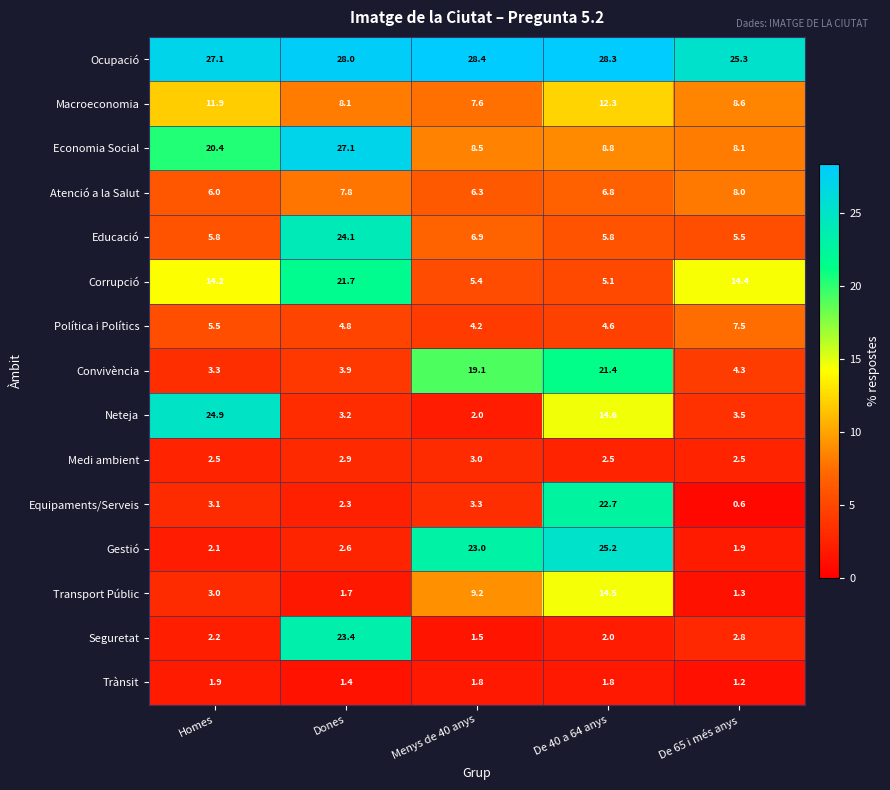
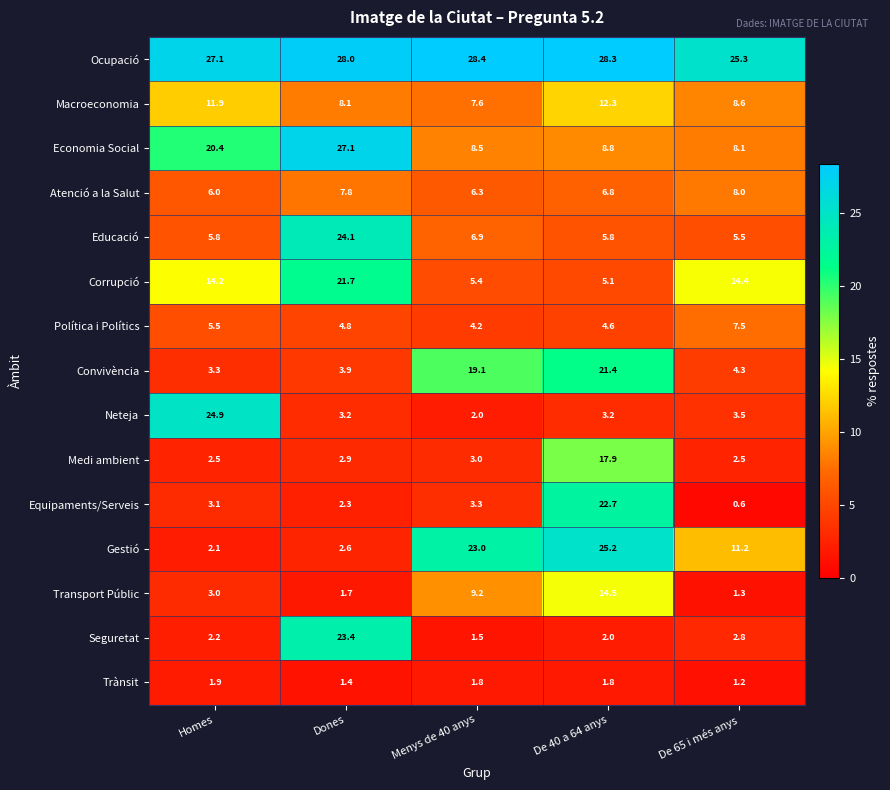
  {
    "Ocupació": {
      "Homes": 27.1,
      "Dones": 28.0,
      "Menys de 40 anys": 28.4,
      "De 40 a 64 anys": 28.3,
      "De 65 i més anys": 25.3
    },
    "Macroeconomia": {
      "Homes": 11.9,
      "Dones": 8.1,
      "Menys de 40 anys": 7.6,
      "De 40 a 64 anys": 12.3,
      "De 65 i més anys": 8.6
    },
    "Economia Social": {
      "Homes": 20.4,
      "Dones": 27.1,
      "Menys de 40 anys": 8.5,
      "De 40 a 64 anys": 8.8,
      "De 65 i més anys": 8.1
    },
    "Atenció a la Salut": {
      "Homes": 6.0,
      "Dones": 7.8,
      "Menys de 40 anys": 6.3,
      "De 40 a 64 anys": 6.8,
      "De 65 i més anys": 8.0
    },
    "Educació": {
      "Homes": 5.8,
      "Dones": 24.1,
      "Menys de 40 anys": 6.9,
      "De 40 a 64 anys": 5.8,
      "De 65 i més anys": 5.5
    },
    "Corrupció": {
      "Homes": 14.2,
      "Dones": 21.7,
      "Menys de 40 anys": 5.4,
      "De 40 a 64 anys": 5.1,
      "De 65 i més anys": 14.4
    },
    "Política i Polítics": {
      "Homes": 5.5,
      "Dones": 4.8,
      "Menys de 40 anys": 4.2,
      "De 40 a 64 anys": 4.6,
      "De 65 i més anys": 7.5
    },
    "Convivència": {
      "Homes": 3.3,
      "Dones": 3.9,
      "Menys de 40 anys": 19.1,
      "De 40 a 64 anys": 21.4,
      "De 65 i més anys": 4.3
    },
    "Neteja": {
      "Homes": 24.9,
      "Dones": 3.2,
      "Menys de 40 anys": 2.0,
-     "De 40 a 64 anys": 14.6,
+     "De 40 a 64 anys": 3.2,
      "De 65 i més anys": 3.5
    },
    "Medi ambient": {
      "Homes": 2.5,
      "Dones": 2.9,
      "Menys de 40 anys": 3.0,
-     "De 40 a 64 anys": 2.5,
+     "De 40 a 64 anys": 17.9,
      "De 65 i més anys": 2.5
    },
    "Equipaments/Serveis": {
      "Homes": 3.1,
      "Dones": 2.3,
      "Menys de 40 anys": 3.3,
      "De 40 a 64 anys": 22.7,
      "De 65 i més anys": 0.6
    },
    "Gestió": {
      "Homes": 2.1,
      "Dones": 2.6,
      "Menys de 40 anys": 23.0,
      "De 40 a 64 anys": 25.2,
-     "De 65 i més anys": 1.9
+     "De 65 i més anys": 11.2
    },
    "Transport Públic": {
      "Homes": 3.0,
      "Dones": 1.7,
      "Menys de 40 anys": 9.2,
      "De 40 a 64 anys": 14.5,
      "De 65 i més anys": 1.3
    },
    "Seguretat": {
      "Homes": 2.2,
      "Dones": 23.4,
      "Menys de 40 anys": 1.5,
      "De 40 a 64 anys": 2.0,
      "De 65 i més anys": 2.8
    },
    "Trànsit": {
      "Homes": 1.9,
      "Dones": 1.4,
      "Menys de 40 anys": 1.8,
      "De 40 a 64 anys": 1.8,
      "De 65 i més anys": 1.2
    }
  }
